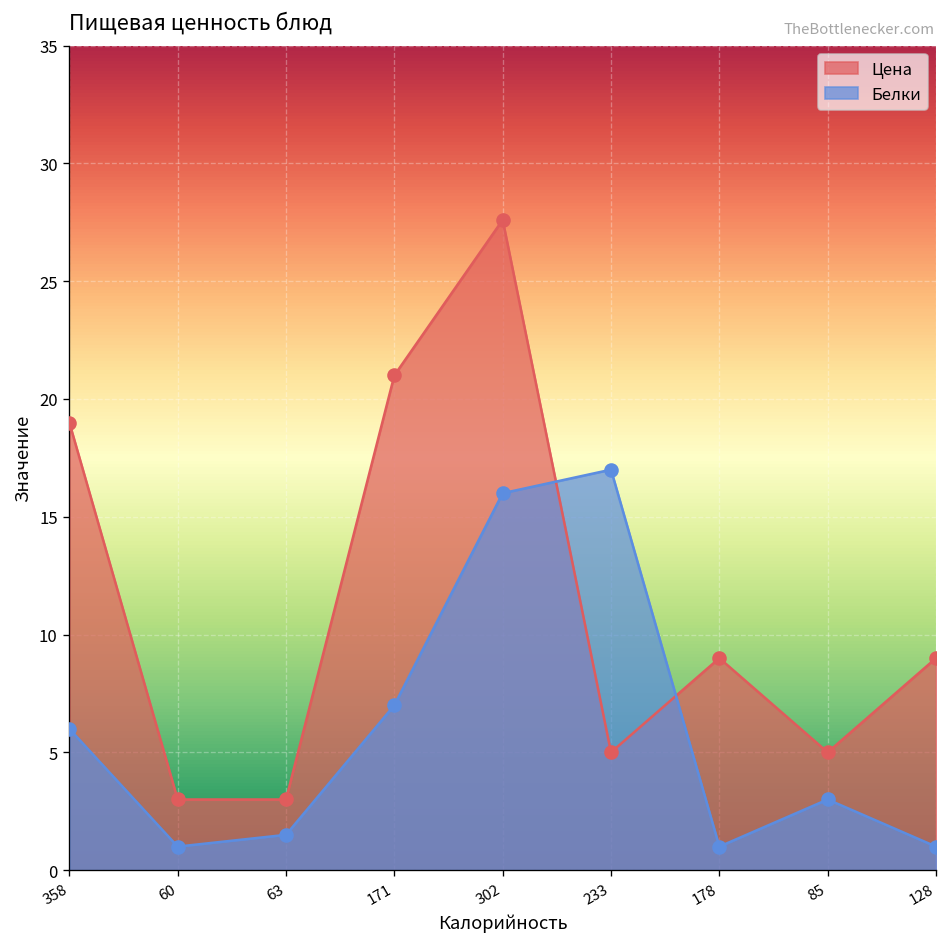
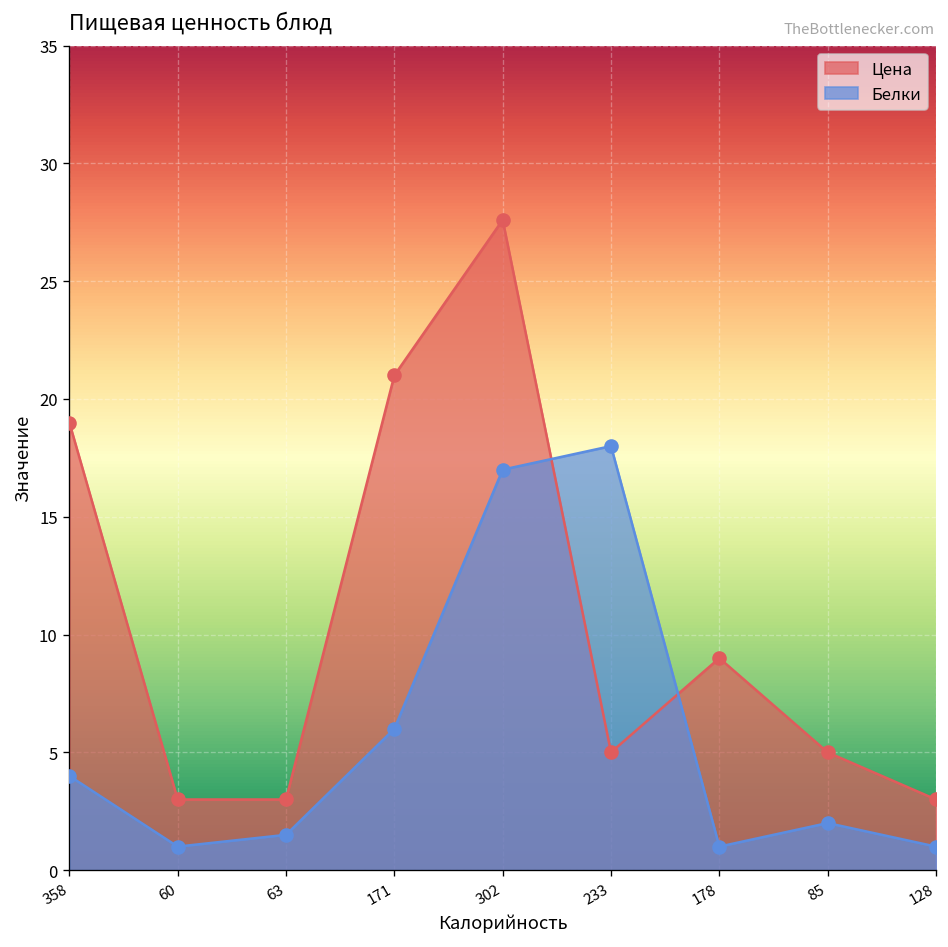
  {
    "Цена": {
      "358": 19,
      "60": 3,
      "63": 3,
      "171": 21,
      "302": 27.6,
      "233": 5,
      "178": 9,
      "85": 5,
-     "128": 9
+     "128": 3
    },
    "Белки": {
-     "358": 6,
+     "358": 4,
      "60": 1,
      "63": 1.5,
-     "171": 7,
-     "302": 16,
-     "233": 17,
+     "171": 6,
+     "302": 17,
+     "233": 18,
      "178": 1,
-     "85": 3,
+     "85": 2,
      "128": 1
    }
  }
